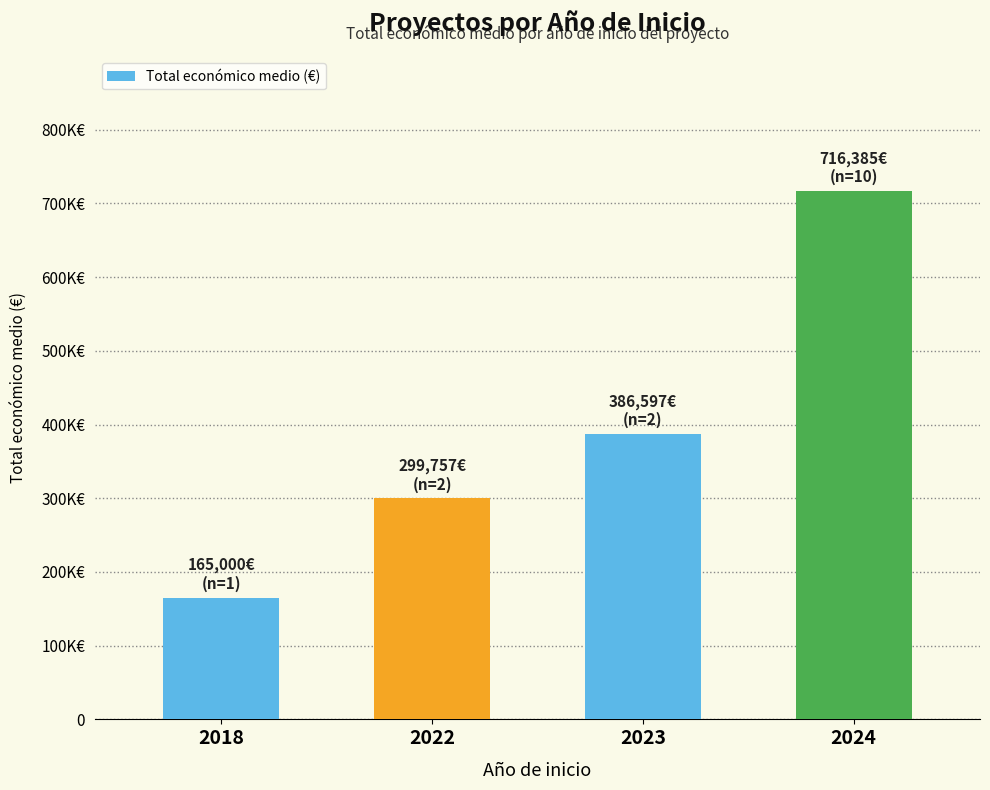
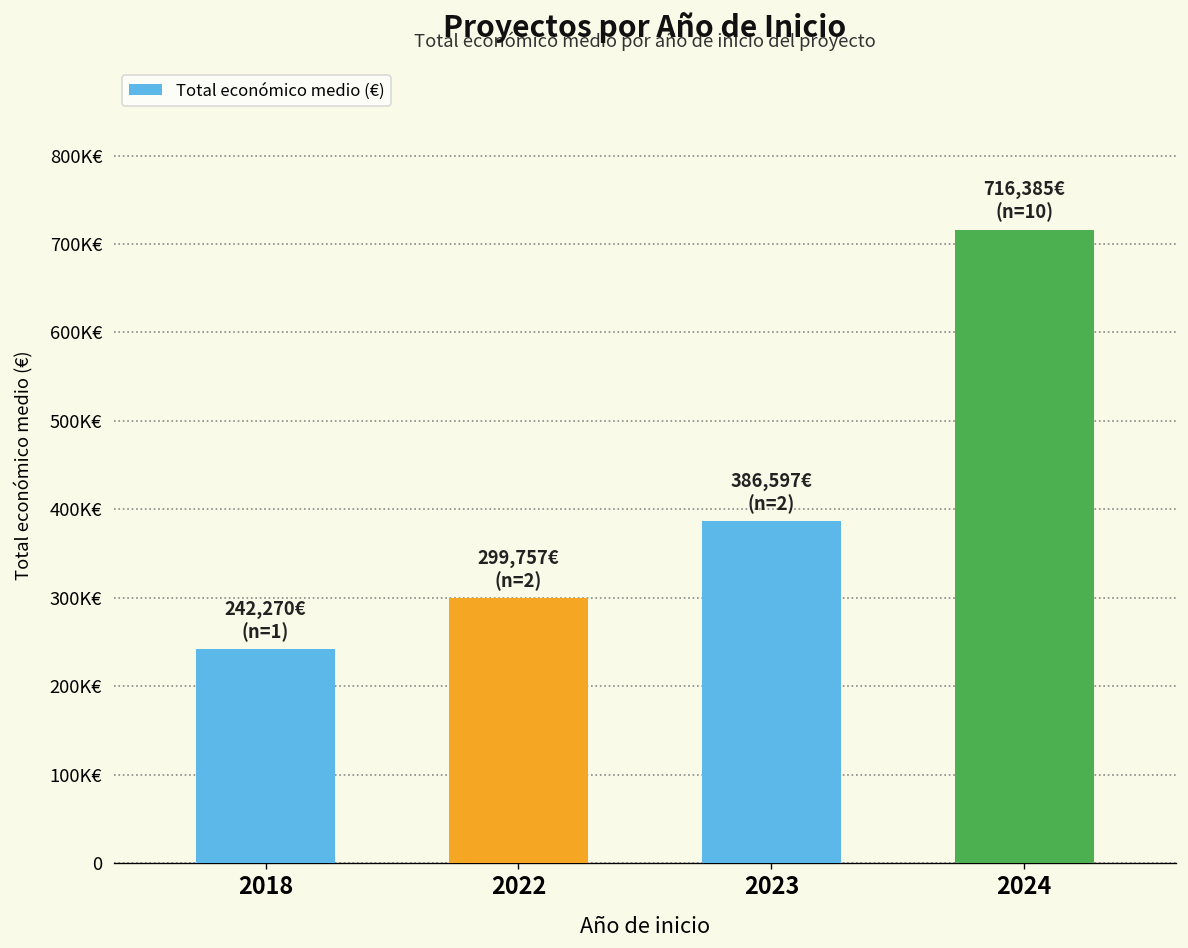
  {
-   "2018": "165,000€",
+   "2018": "242,270€",
    "2022": "299,757€",
    "2023": "386,597€",
    "2024": "716,385€"
  }
